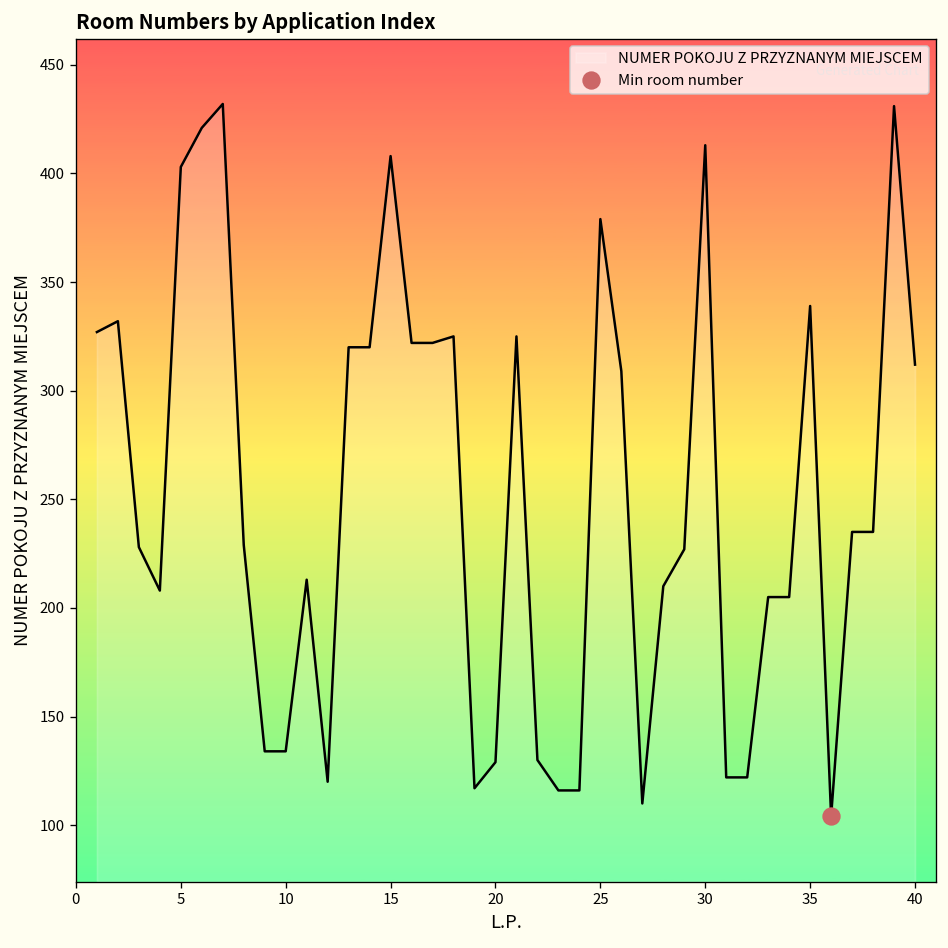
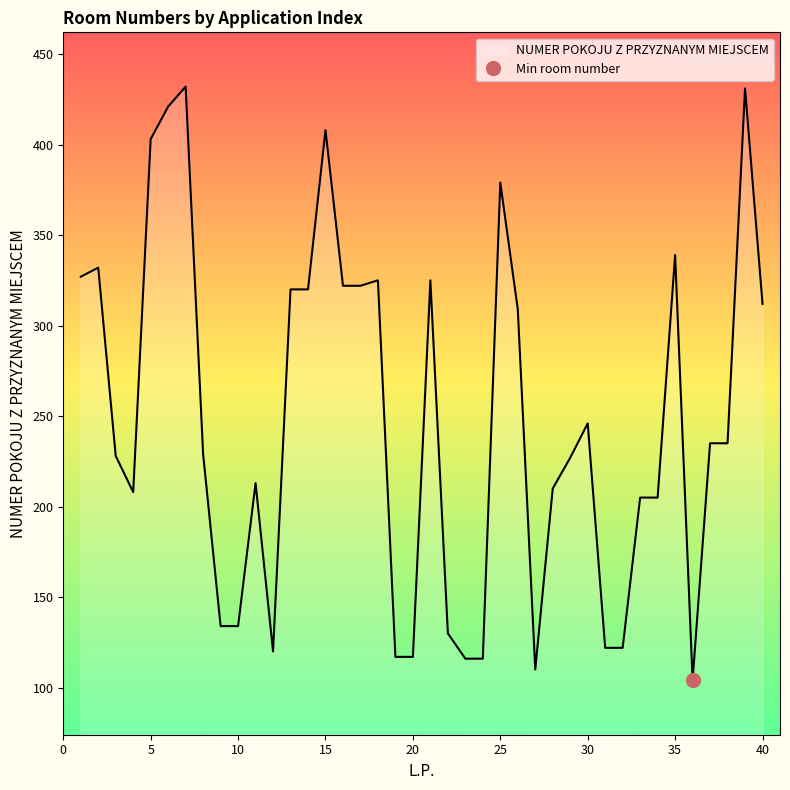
  {
    "NUMER POKOJU Z PRZYZNANYM MIEJSCEM": {
      "5": 403,
      "10": 134,
      "15": 408,
-     "20": 129,
+     "20": 117,
      "25": 379,
-     "30": 413,
+     "30": 246,
      "35": 339,
      "40": 312
    }
  }
